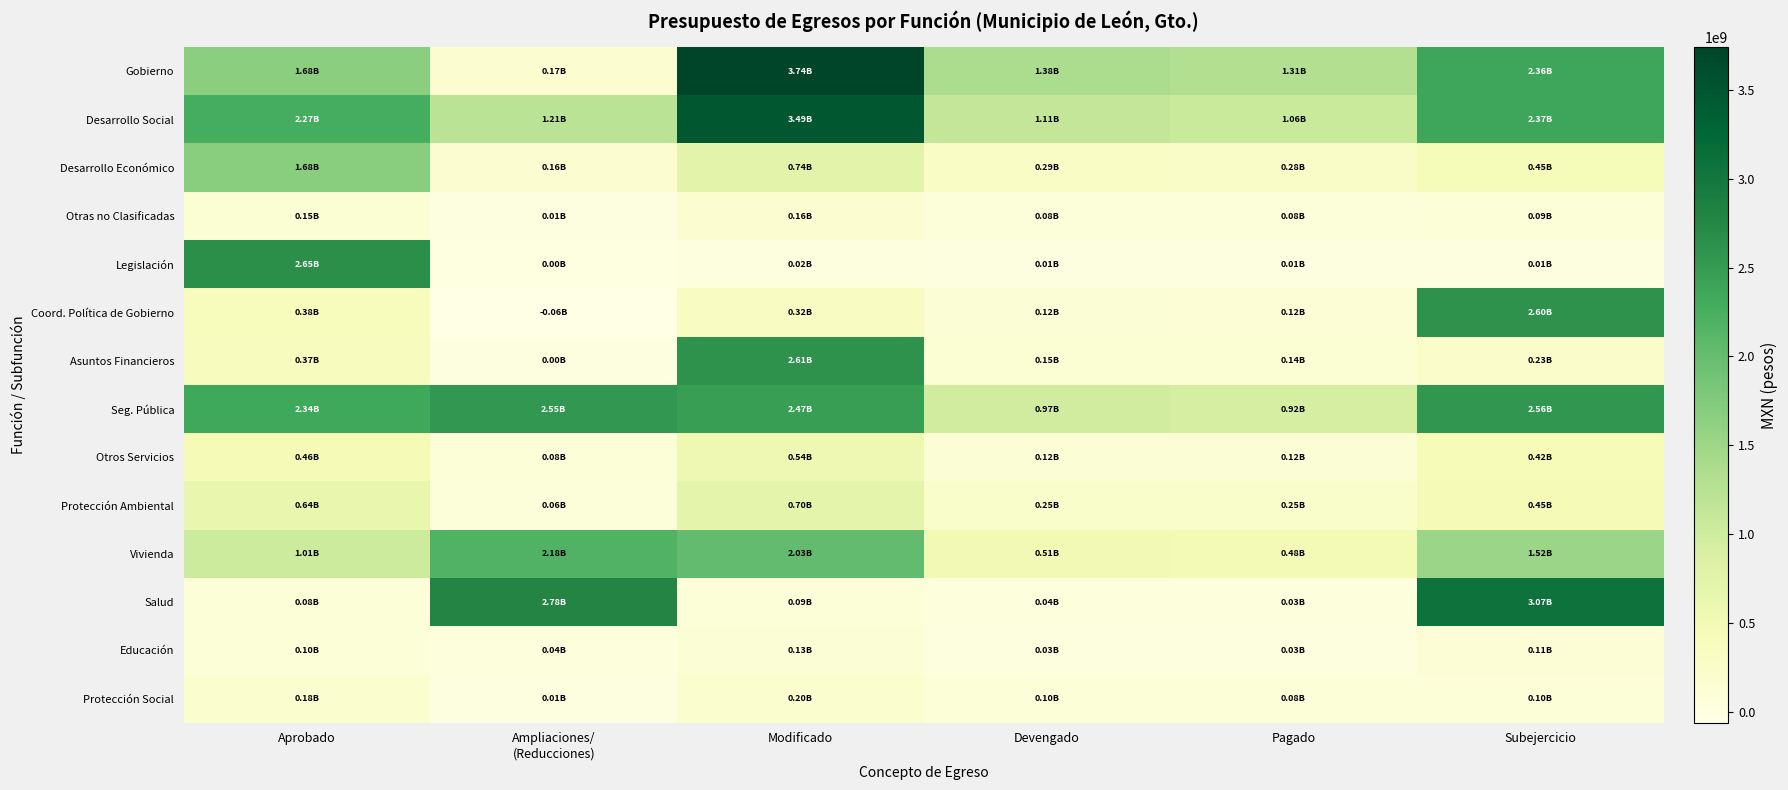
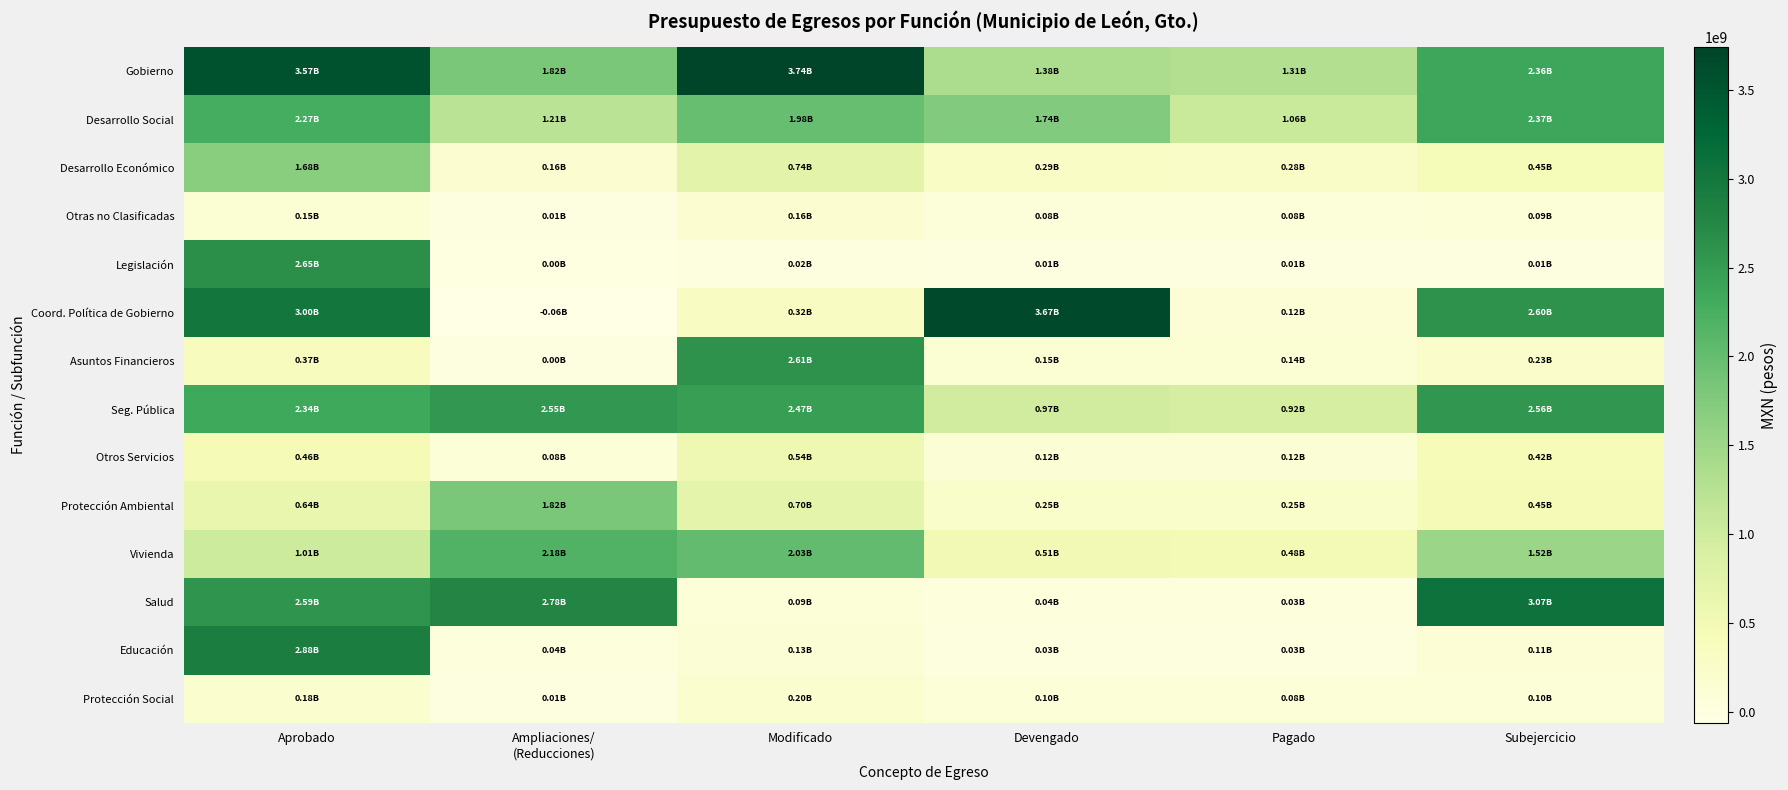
  {
    "Gobierno": {
-     "Aprobado": "1.68B",
-     "Ampliaciones/ (Reducciones)": "0.17B",
+     "Aprobado": "3.57B",
+     "Ampliaciones/ (Reducciones)": "1.82B",
      "Modificado": "3.74B",
      "Devengado": "1.38B",
      "Pagado": "1.31B",
      "Subejercicio": "2.36B"
    },
    "Desarrollo Social": {
      "Aprobado": "2.27B",
      "Ampliaciones/ (Reducciones)": "1.21B",
-     "Modificado": "3.49B",
-     "Devengado": "1.11B",
+     "Modificado": "1.98B",
+     "Devengado": "1.74B",
      "Pagado": "1.06B",
      "Subejercicio": "2.37B"
    },
    "Desarrollo Económico": {
      "Aprobado": "1.68B",
      "Ampliaciones/ (Reducciones)": "0.16B",
      "Modificado": "0.74B",
      "Devengado": "0.29B",
      "Pagado": "0.28B",
      "Subejercicio": "0.45B"
    },
    "Otras no Clasificadas": {
      "Aprobado": "0.15B",
      "Ampliaciones/ (Reducciones)": "0.01B",
      "Modificado": "0.16B",
      "Devengado": "0.08B",
      "Pagado": "0.08B",
      "Subejercicio": "0.09B"
    },
    "Legislación": {
      "Aprobado": "2.65B",
      "Ampliaciones/ (Reducciones)": "0.00B",
      "Modificado": "0.02B",
      "Devengado": "0.01B",
      "Pagado": "0.01B",
      "Subejercicio": "0.01B"
    },
    "Coord. Política de Gobierno": {
-     "Aprobado": "0.38B",
+     "Aprobado": "3.00B",
      "Ampliaciones/ (Reducciones)": "-0.06B",
      "Modificado": "0.32B",
-     "Devengado": "0.12B",
+     "Devengado": "3.67B",
      "Pagado": "0.12B",
      "Subejercicio": "2.60B"
    },
    "Asuntos Financieros": {
      "Aprobado": "0.37B",
      "Ampliaciones/ (Reducciones)": "0.00B",
      "Modificado": "2.61B",
      "Devengado": "0.15B",
      "Pagado": "0.14B",
      "Subejercicio": "0.23B"
    },
    "Seg. Pública": {
      "Aprobado": "2.34B",
      "Ampliaciones/ (Reducciones)": "2.55B",
      "Modificado": "2.47B",
      "Devengado": "0.97B",
      "Pagado": "0.92B",
      "Subejercicio": "2.56B"
    },
    "Otros Servicios": {
      "Aprobado": "0.46B",
      "Ampliaciones/ (Reducciones)": "0.08B",
      "Modificado": "0.54B",
      "Devengado": "0.12B",
      "Pagado": "0.12B",
      "Subejercicio": "0.42B"
    },
    "Protección Ambiental": {
      "Aprobado": "0.64B",
-     "Ampliaciones/ (Reducciones)": "0.06B",
+     "Ampliaciones/ (Reducciones)": "1.82B",
      "Modificado": "0.70B",
      "Devengado": "0.25B",
      "Pagado": "0.25B",
      "Subejercicio": "0.45B"
    },
    "Vivienda": {
      "Aprobado": "1.01B",
      "Ampliaciones/ (Reducciones)": "2.18B",
      "Modificado": "2.03B",
      "Devengado": "0.51B",
      "Pagado": "0.48B",
      "Subejercicio": "1.52B"
    },
    "Salud": {
-     "Aprobado": "0.08B",
+     "Aprobado": "2.59B",
      "Ampliaciones/ (Reducciones)": "2.78B",
      "Modificado": "0.09B",
      "Devengado": "0.04B",
      "Pagado": "0.03B",
      "Subejercicio": "3.07B"
    },
    "Educación": {
-     "Aprobado": "0.10B",
+     "Aprobado": "2.88B",
      "Ampliaciones/ (Reducciones)": "0.04B",
      "Modificado": "0.13B",
      "Devengado": "0.03B",
      "Pagado": "0.03B",
      "Subejercicio": "0.11B"
    },
    "Protección Social": {
      "Aprobado": "0.18B",
      "Ampliaciones/ (Reducciones)": "0.01B",
      "Modificado": "0.20B",
      "Devengado": "0.10B",
      "Pagado": "0.08B",
      "Subejercicio": "0.10B"
    }
  }
